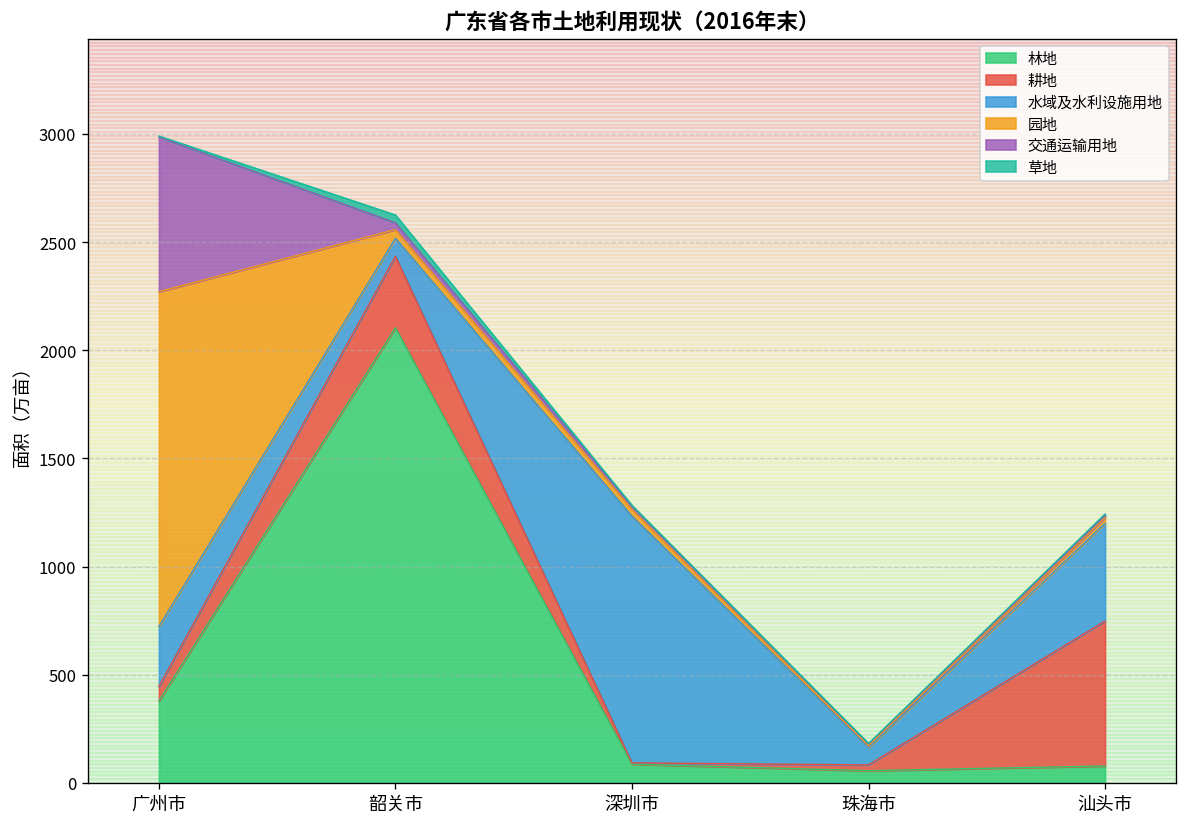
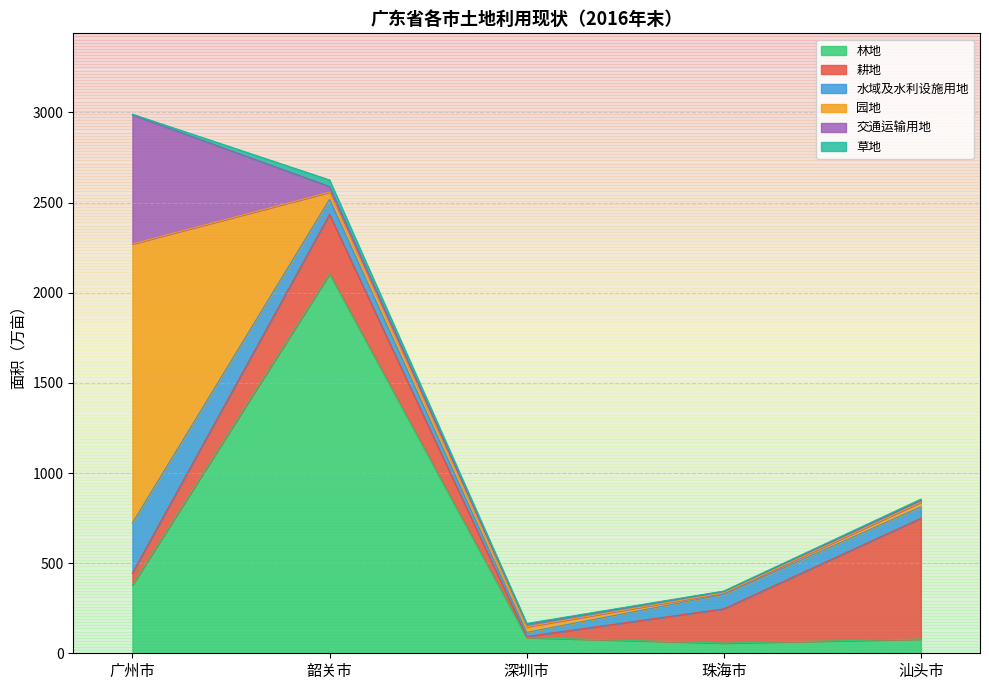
  {
    "耕地": {
      "广州市": 70,
      "韶关市": 330,
-     "珠海市": 30,
+     "珠海市": 190,
      "汕头市": 670
    },
    "水域及水利设施用地": {
      "广州市": 280,
      "韶关市": 80,
-     "深圳市": 1140,
-     "汕头市": 450
+     "深圳市": 20,
+     "汕头市": 60
    },
    "园地": {
      "广州市": 1550,
      "韶关市": 40,
      "深圳市": 30
    },
    "交通运输用地": {
      "韶关市": 30
    }
  }
